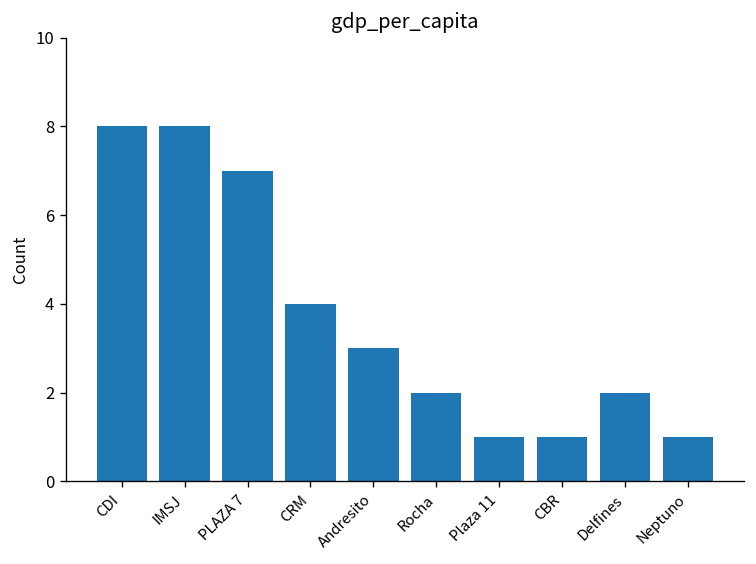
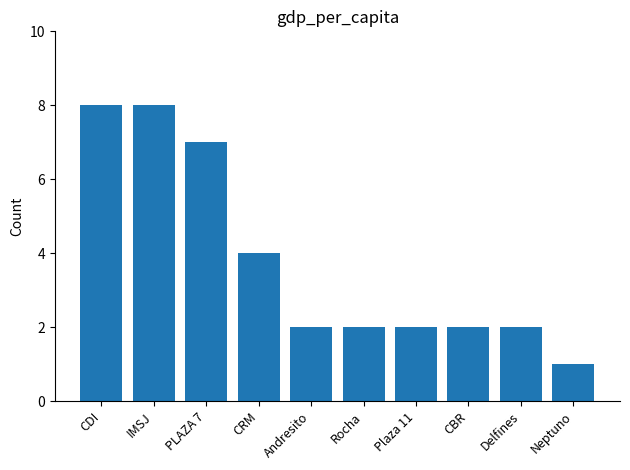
  {
    "CDI": 8,
    "IMSJ": 8,
    "PLAZA 7": 7,
    "CRM": 4,
-   "Andresito": 3,
+   "Andresito": 2,
    "Rocha": 2,
-   "Plaza 11": 1,
-   "CBR": 1,
+   "Plaza 11": 2,
+   "CBR": 2,
    "Delfines": 2,
    "Neptuno": 1
  }
